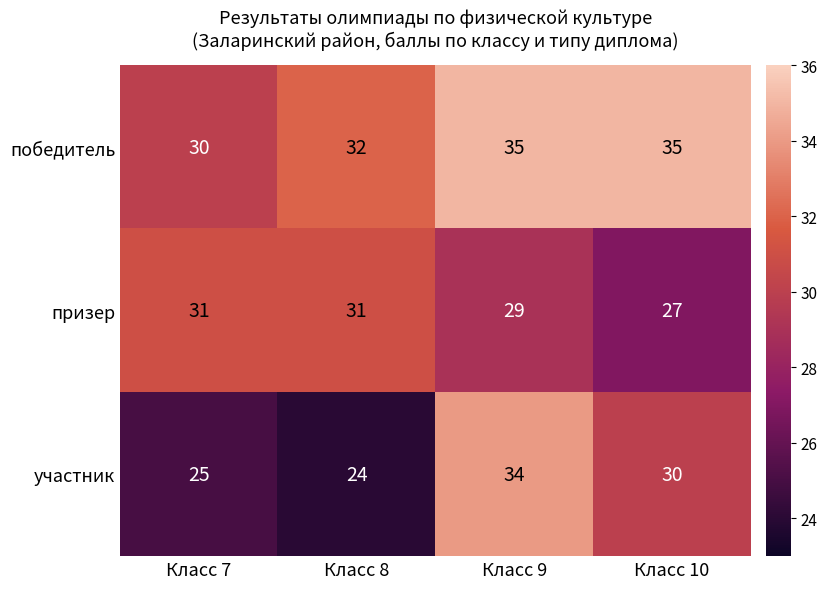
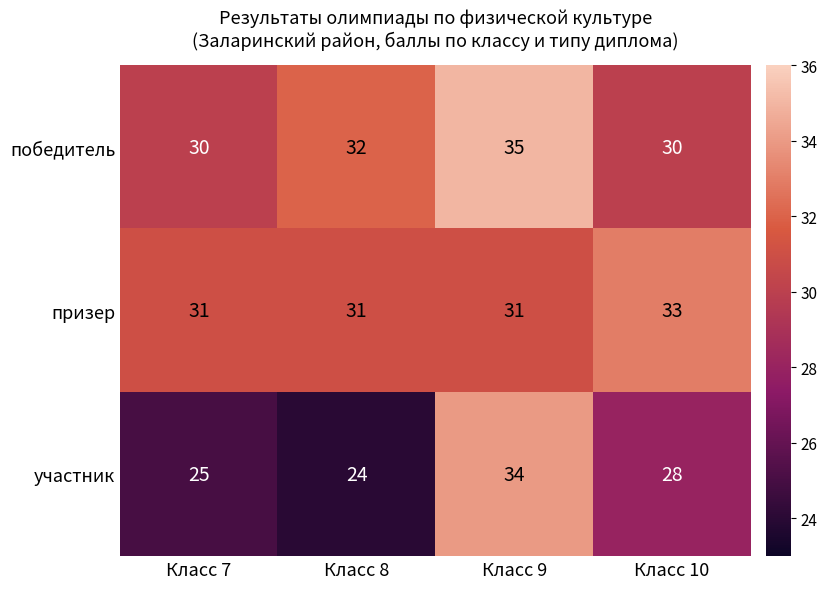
  {
    "победитель": {
      "Класс 7": 30,
      "Класс 8": 32,
      "Класс 9": 35,
-     "Класс 10": 35
+     "Класс 10": 30
    },
    "призер": {
      "Класс 7": 31,
      "Класс 8": 31,
-     "Класс 9": 29,
-     "Класс 10": 27
+     "Класс 9": 31,
+     "Класс 10": 33
    },
    "участник": {
      "Класс 7": 25,
      "Класс 8": 24,
      "Класс 9": 34,
-     "Класс 10": 30
+     "Класс 10": 28
    }
  }
